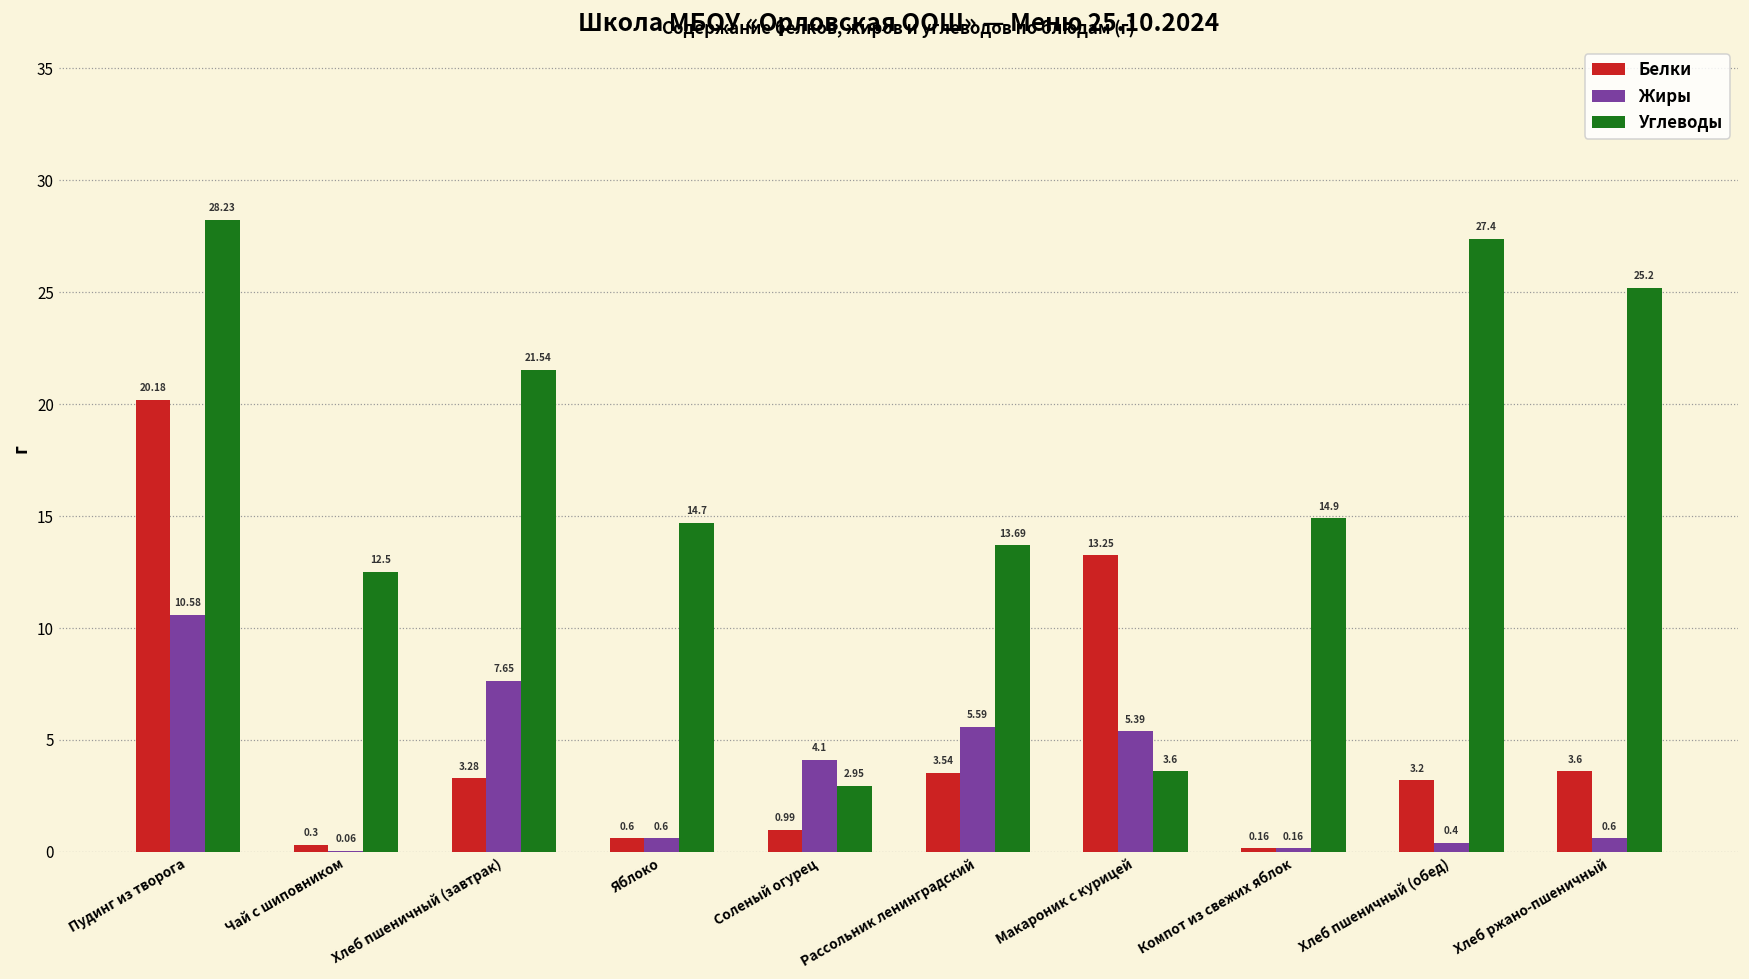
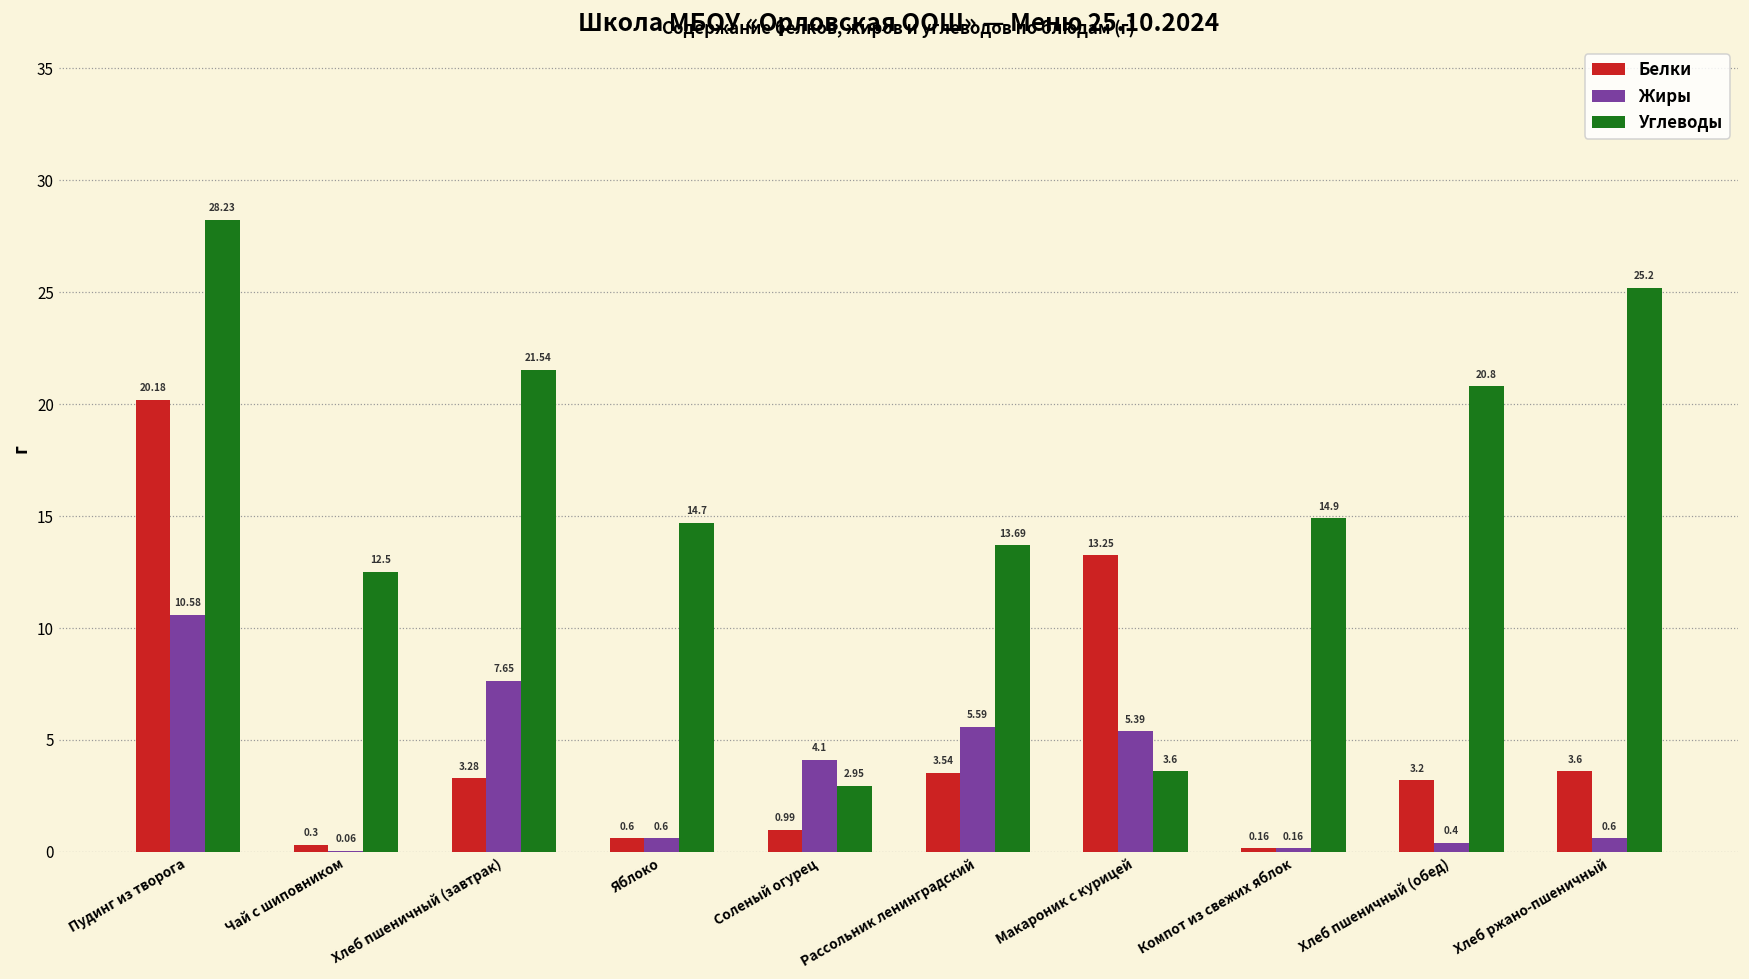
  {
    "Белки": {
      "Пудинг из творога": 20.18,
      "Чай с шиповником": 0.3,
      "Хлеб пшеничный (завтрак)": 3.28,
      "Яблоко": 0.6,
      "Соленый огурец": 0.99,
      "Рассольник ленинградский": 3.54,
      "Макароник с курицей": 13.25,
      "Компот из свежих яблок": 0.16,
      "Хлеб пшеничный (обед)": 3.2,
      "Хлеб ржано-пшеничный": 3.6
    },
    "Жиры": {
      "Пудинг из творога": 10.58,
      "Чай с шиповником": 0.06,
      "Хлеб пшеничный (завтрак)": 7.65,
      "Яблоко": 0.6,
      "Соленый огурец": 4.1,
      "Рассольник ленинградский": 5.59,
      "Макароник с курицей": 5.39,
      "Компот из свежих яблок": 0.16,
      "Хлеб пшеничный (обед)": 0.4,
      "Хлеб ржано-пшеничный": 0.6
    },
    "Углеводы": {
      "Пудинг из творога": 28.23,
      "Чай с шиповником": 12.5,
      "Хлеб пшеничный (завтрак)": 21.54,
      "Яблоко": 14.7,
      "Соленый огурец": 2.95,
      "Рассольник ленинградский": 13.69,
      "Макароник с курицей": 3.6,
      "Компот из свежих яблок": 14.9,
-     "Хлеб пшеничный (обед)": 27.4,
+     "Хлеб пшеничный (обед)": 20.8,
      "Хлеб ржано-пшеничный": 25.2
    }
  }
